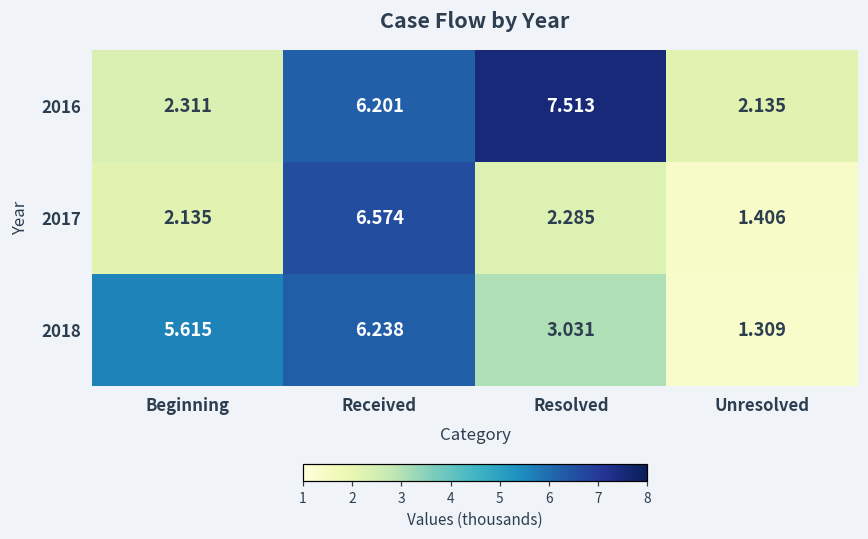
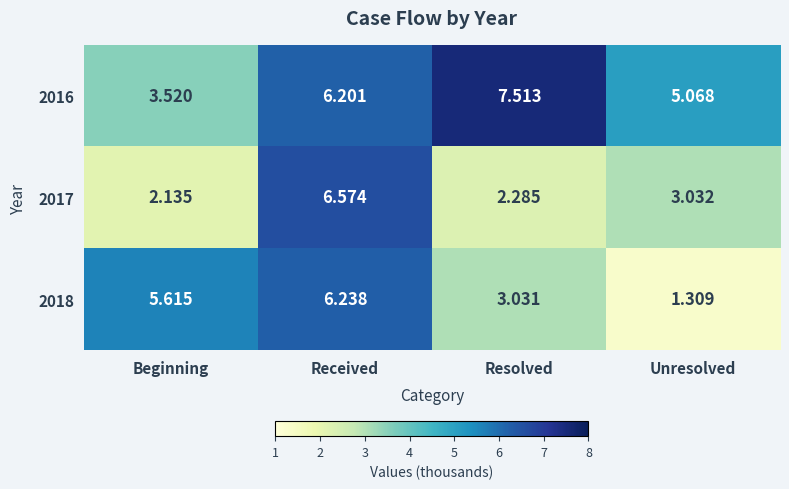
  {
    "2016": {
-     "Beginning": 2.311,
+     "Beginning": 3.520,
      "Received": 6.201,
      "Resolved": 7.513,
-     "Unresolved": 2.135
+     "Unresolved": 5.068
    },
    "2017": {
      "Beginning": 2.135,
      "Received": 6.574,
      "Resolved": 2.285,
-     "Unresolved": 1.406
+     "Unresolved": 3.032
    },
    "2018": {
      "Beginning": 5.615,
      "Received": 6.238,
      "Resolved": 3.031,
      "Unresolved": 1.309
    }
  }
